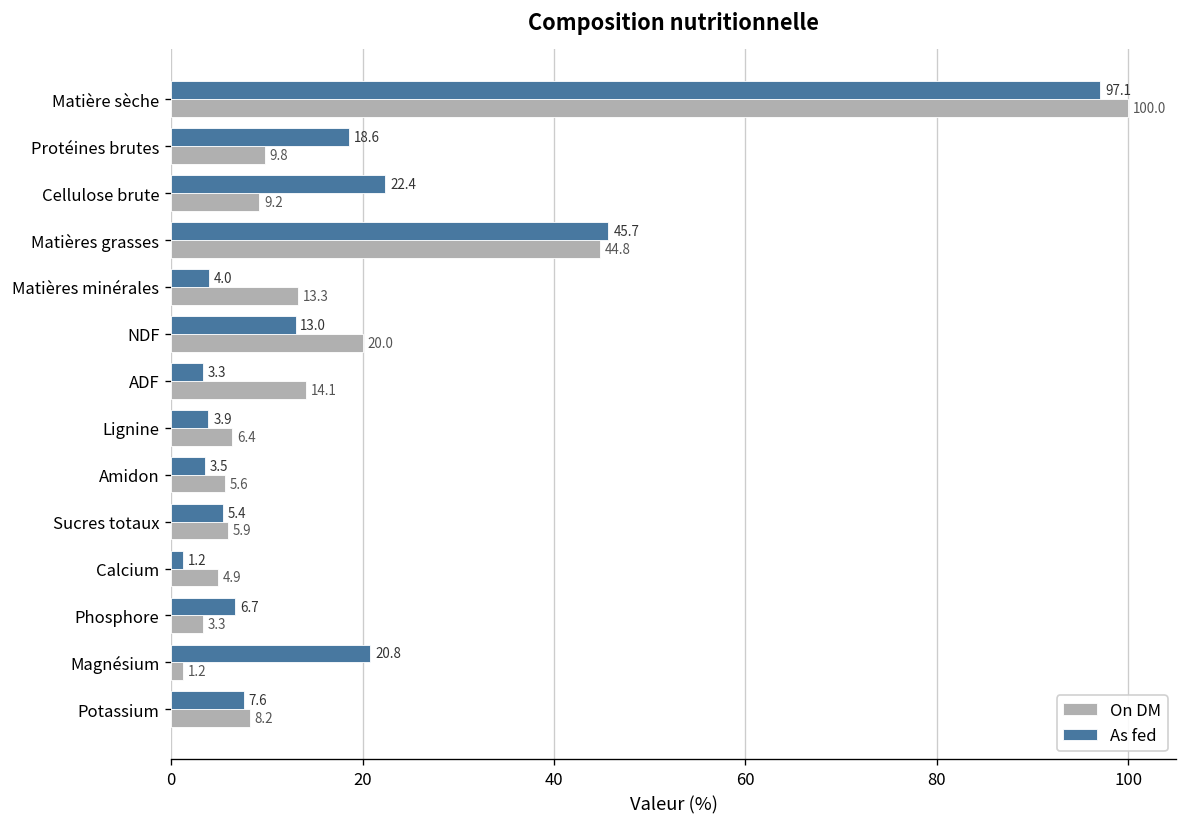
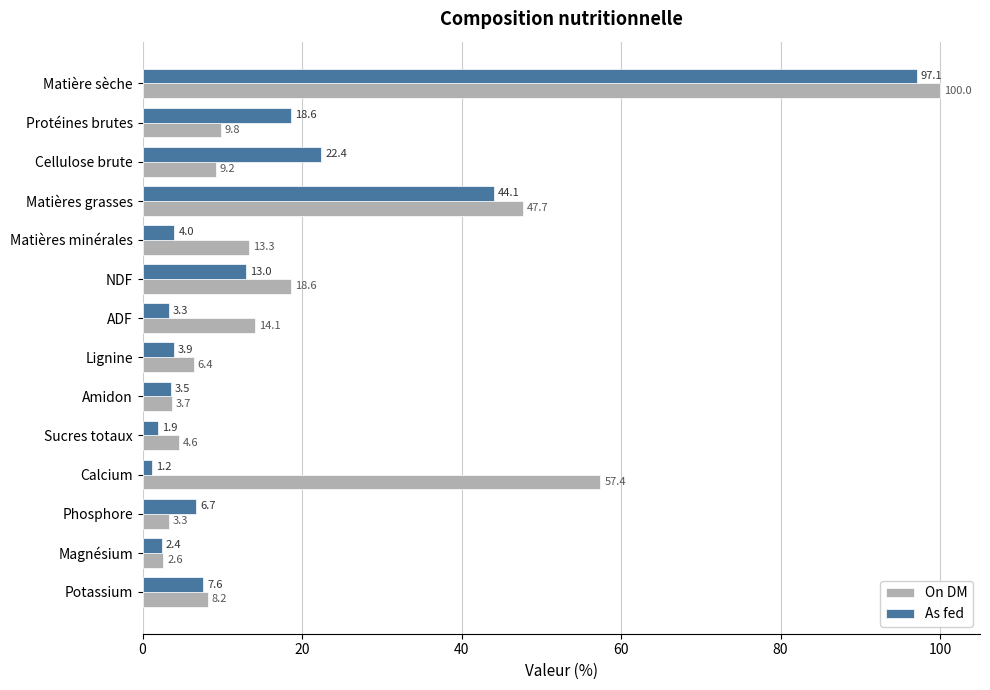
  {
    "On DM": {
      "Matière sèche": 100.0,
      "Protéines brutes": 9.8,
      "Cellulose brute": 9.2,
-     "Matières grasses": 44.8,
+     "Matières grasses": 47.7,
      "Matières minérales": 13.3,
-     "NDF": 20.0,
+     "NDF": 18.6,
      "ADF": 14.1,
      "Lignine": 6.4,
-     "Amidon": 5.6,
-     "Sucres totaux": 5.9,
-     "Calcium": 4.9,
+     "Amidon": 3.7,
+     "Sucres totaux": 4.6,
+     "Calcium": 57.4,
      "Phosphore": 3.3,
-     "Magnésium": 1.2,
+     "Magnésium": 2.6,
      "Potassium": 8.2
    },
    "As fed": {
      "Matière sèche": 97.1,
      "Protéines brutes": 18.6,
      "Cellulose brute": 22.4,
-     "Matières grasses": 45.7,
+     "Matières grasses": 44.1,
      "Matières minérales": 4.0,
      "NDF": 13.0,
      "ADF": 3.3,
      "Lignine": 3.9,
      "Amidon": 3.5,
-     "Sucres totaux": 5.4,
+     "Sucres totaux": 1.9,
      "Calcium": 1.2,
      "Phosphore": 6.7,
-     "Magnésium": 20.8,
+     "Magnésium": 2.4,
      "Potassium": 7.6
    }
  }
